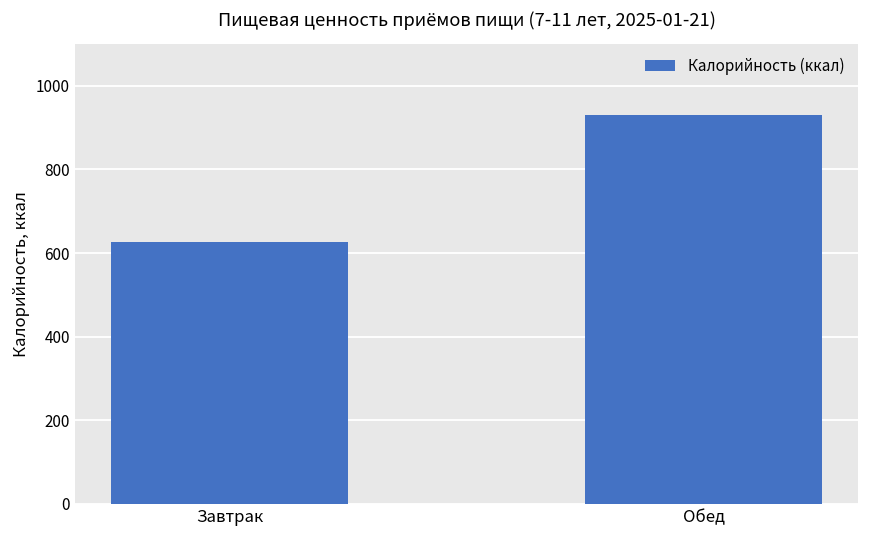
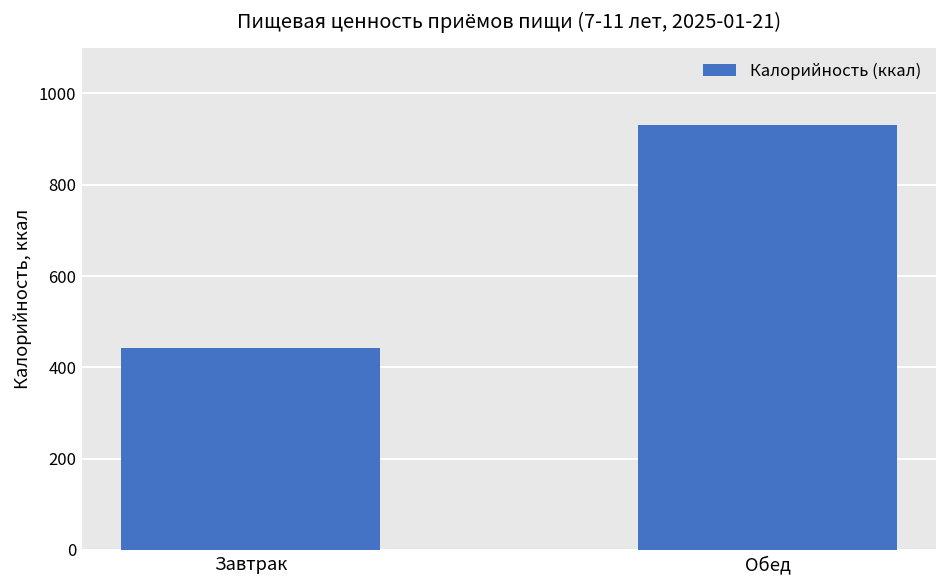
  {
-   "Завтрак": 630,
+   "Завтрак": 440,
    "Обед": 930
  }
